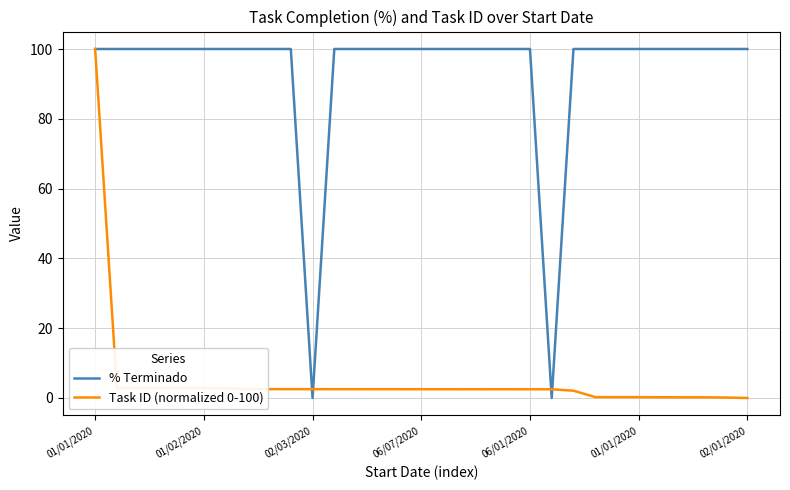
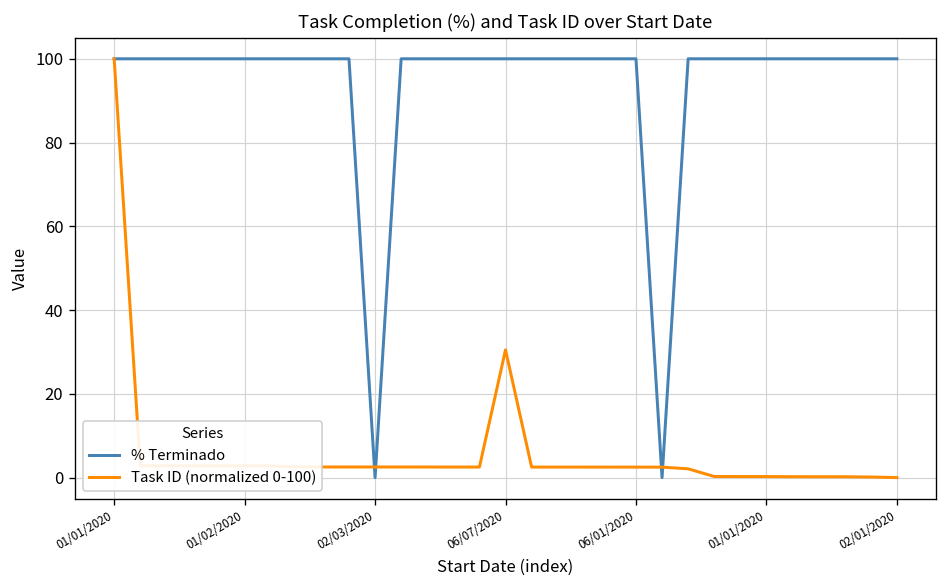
  {
    "% Terminado": {
      "06/07/2020": 100,
      "02/01/2020": 100
    },
    "Task ID (normalized 0-100)": {
-     "06/07/2020": 3,
+     "06/07/2020": 31,
      "02/01/2020": 0
    }
  }
